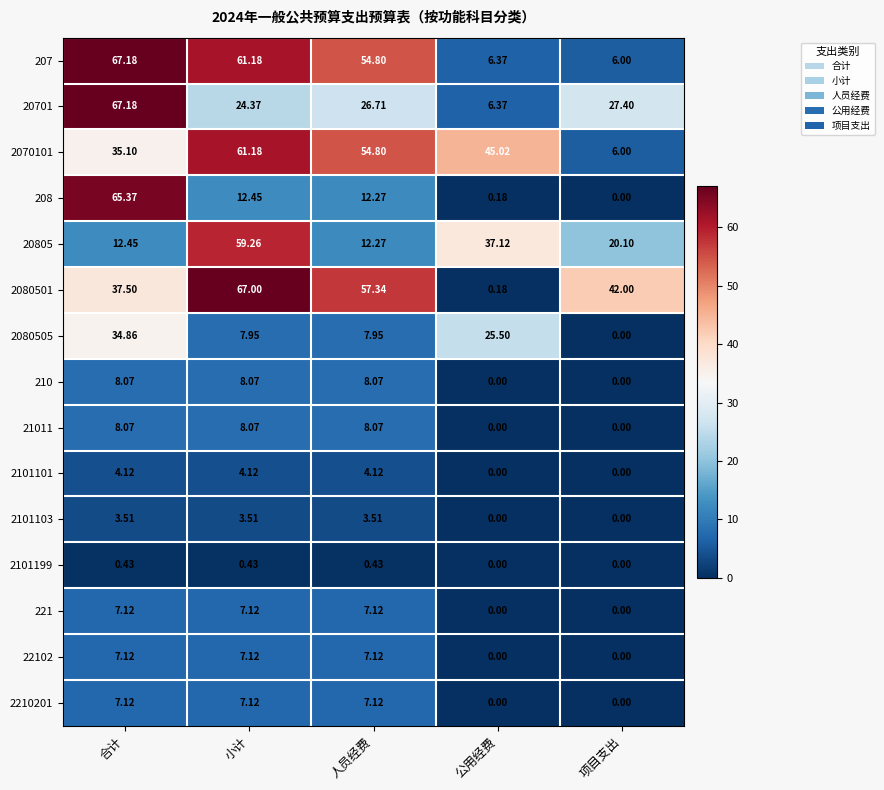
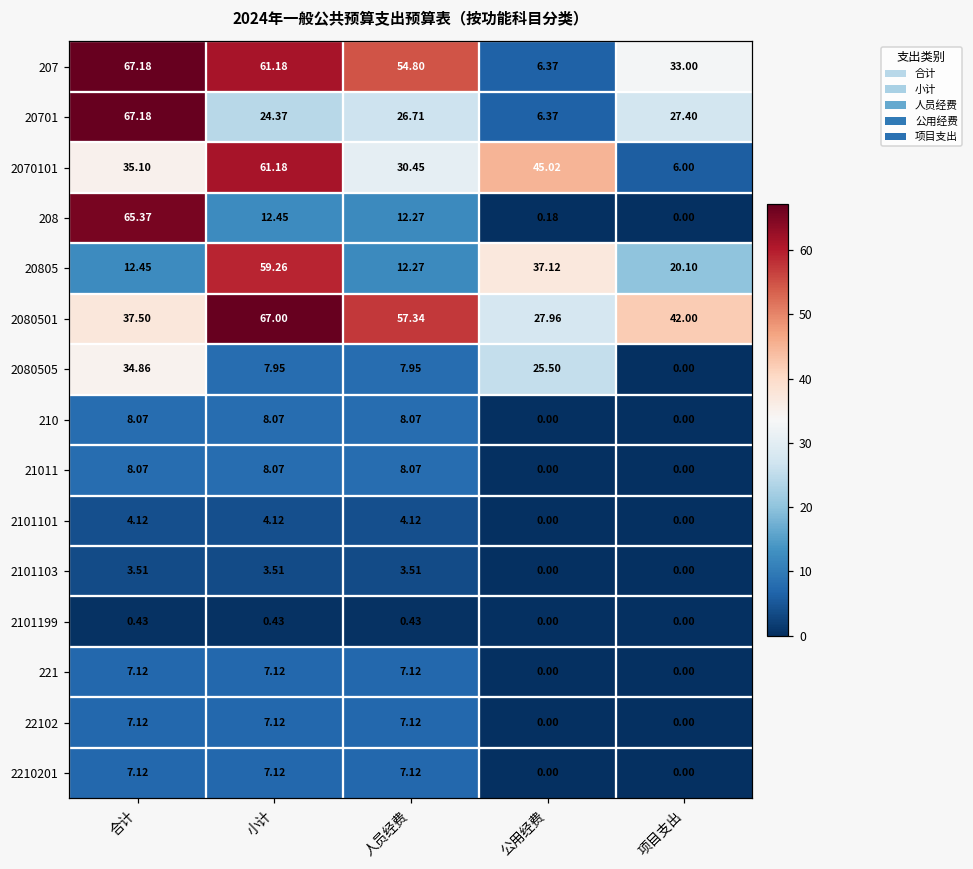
  {
    "207": {
      "合计": 67.18,
      "小计": 61.18,
      "人员经费": 54.80,
      "公用经费": 6.37,
-     "项目支出": 6.00
+     "项目支出": 33.00
    },
    "20701": {
      "合计": 67.18,
      "小计": 24.37,
      "人员经费": 26.71,
      "公用经费": 6.37,
      "项目支出": 27.40
    },
    "2070101": {
      "合计": 35.10,
      "小计": 61.18,
-     "人员经费": 54.80,
+     "人员经费": 30.45,
      "公用经费": 45.02,
      "项目支出": 6.00
    },
    "208": {
      "合计": 65.37,
      "小计": 12.45,
      "人员经费": 12.27,
      "公用经费": 0.18,
      "项目支出": 0.00
    },
    "20805": {
      "合计": 12.45,
      "小计": 59.26,
      "人员经费": 12.27,
      "公用经费": 37.12,
      "项目支出": 20.10
    },
    "2080501": {
      "合计": 37.50,
      "小计": 67.00,
      "人员经费": 57.34,
-     "公用经费": 0.18,
+     "公用经费": 27.96,
      "项目支出": 42.00
    },
    "2080505": {
      "合计": 34.86,
      "小计": 7.95,
      "人员经费": 7.95,
      "公用经费": 25.50,
      "项目支出": 0.00
    },
    "210": {
      "合计": 8.07,
      "小计": 8.07,
      "人员经费": 8.07,
      "公用经费": 0.00,
      "项目支出": 0.00
    },
    "21011": {
      "合计": 8.07,
      "小计": 8.07,
      "人员经费": 8.07,
      "公用经费": 0.00,
      "项目支出": 0.00
    },
    "2101101": {
      "合计": 4.12,
      "小计": 4.12,
      "人员经费": 4.12,
      "公用经费": 0.00,
      "项目支出": 0.00
    },
    "2101103": {
      "合计": 3.51,
      "小计": 3.51,
      "人员经费": 3.51,
      "公用经费": 0.00,
      "项目支出": 0.00
    },
    "2101199": {
      "合计": 0.43,
      "小计": 0.43,
      "人员经费": 0.43,
      "公用经费": 0.00,
      "项目支出": 0.00
    },
    "221": {
      "合计": 7.12,
      "小计": 7.12,
      "人员经费": 7.12,
      "公用经费": 0.00,
      "项目支出": 0.00
    },
    "22102": {
      "合计": 7.12,
      "小计": 7.12,
      "人员经费": 7.12,
      "公用经费": 0.00,
      "项目支出": 0.00
    },
    "2210201": {
      "合计": 7.12,
      "小计": 7.12,
      "人员经费": 7.12,
      "公用经费": 0.00,
      "项目支出": 0.00
    }
  }
